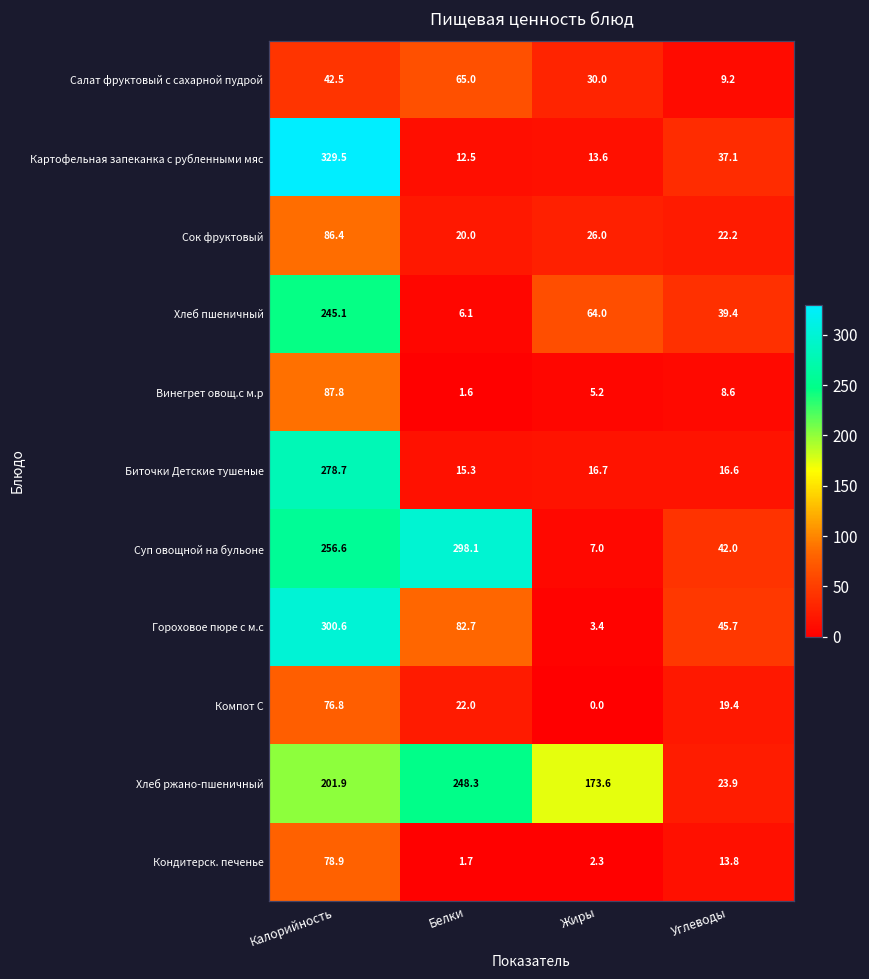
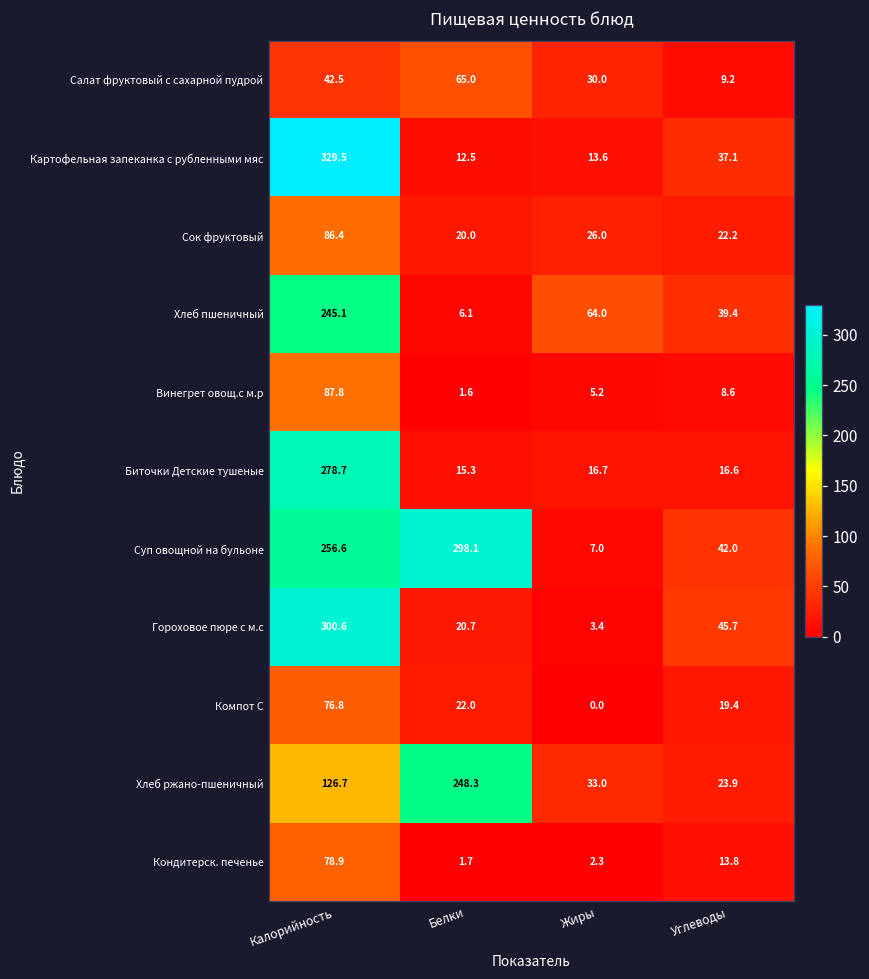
  {
    "Салат фруктовый с сахарной пудрой": {
      "Калорийность": 42.5,
      "Белки": 65.0,
      "Жиры": 30.0,
      "Углеводы": 9.2
    },
    "Картофельная запеканка с рубленными мяс": {
      "Калорийность": 329.5,
      "Белки": 12.5,
      "Жиры": 13.6,
      "Углеводы": 37.1
    },
    "Сок фруктовый": {
      "Калорийность": 86.4,
      "Белки": 20.0,
      "Жиры": 26.0,
      "Углеводы": 22.2
    },
    "Хлеб пшеничный": {
      "Калорийность": 245.1,
      "Белки": 6.1,
      "Жиры": 64.0,
      "Углеводы": 39.4
    },
    "Винегрет овощ.с м.р": {
      "Калорийность": 87.8,
      "Белки": 1.6,
      "Жиры": 5.2,
      "Углеводы": 8.6
    },
    "Биточки Детские тушеные": {
      "Калорийность": 278.7,
      "Белки": 15.3,
      "Жиры": 16.7,
      "Углеводы": 16.6
    },
    "Суп овощной на бульоне": {
      "Калорийность": 256.6,
      "Белки": 298.1,
      "Жиры": 7.0,
      "Углеводы": 42.0
    },
    "Гороховое пюре с м.с": {
      "Калорийность": 300.6,
-     "Белки": 82.7,
+     "Белки": 20.7,
      "Жиры": 3.4,
      "Углеводы": 45.7
    },
    "Компот С": {
      "Калорийность": 76.8,
      "Белки": 22.0,
      "Жиры": 0.0,
      "Углеводы": 19.4
    },
    "Хлеб ржано-пшеничный": {
-     "Калорийность": 201.9,
+     "Калорийность": 126.7,
      "Белки": 248.3,
-     "Жиры": 173.6,
+     "Жиры": 33.0,
      "Углеводы": 23.9
    },
    "Кондитерск. печенье": {
      "Калорийность": 78.9,
      "Белки": 1.7,
      "Жиры": 2.3,
      "Углеводы": 13.8
    }
  }
